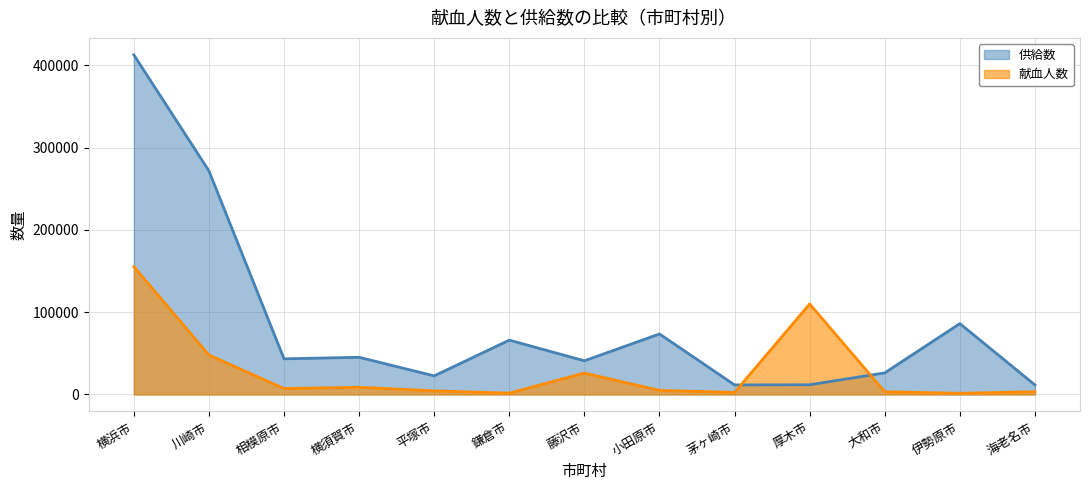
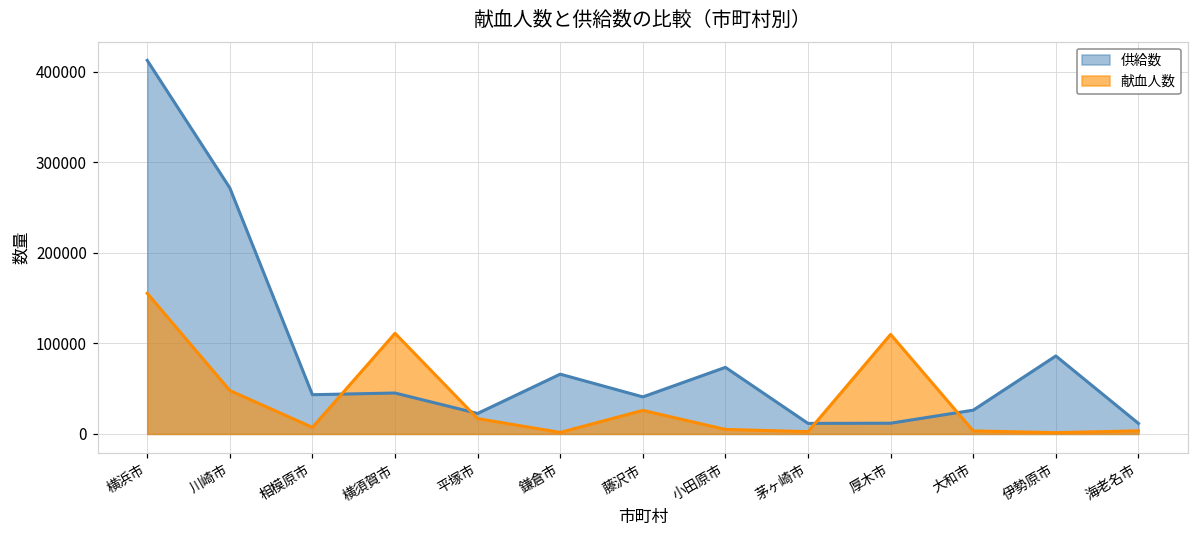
  {
    "供給数": {
      "横浜市": 410000,
      "川崎市": 270000,
      "相模原市": 40000,
      "横須賀市": 50000,
      "平塚市": 20000,
      "鎌倉市": 70000,
      "藤沢市": 40000,
      "小田原市": 70000,
      "茅ヶ崎市": 10000,
      "厚木市": 10000,
      "大和市": 30000,
      "伊勢原市": 90000,
      "海老名市": 10000
    },
    "献血人数": {
      "横浜市": 160000,
      "川崎市": 50000,
      "相模原市": 10000,
-     "横須賀市": 10000,
-     "平塚市": 0,
+     "横須賀市": 110000,
+     "平塚市": 20000,
      "鎌倉市": 0,
      "藤沢市": 30000,
      "小田原市": 0,
      "茅ヶ崎市": 0,
      "厚木市": 110000,
      "大和市": 0,
      "伊勢原市": 0,
      "海老名市": 0
    }
  }
